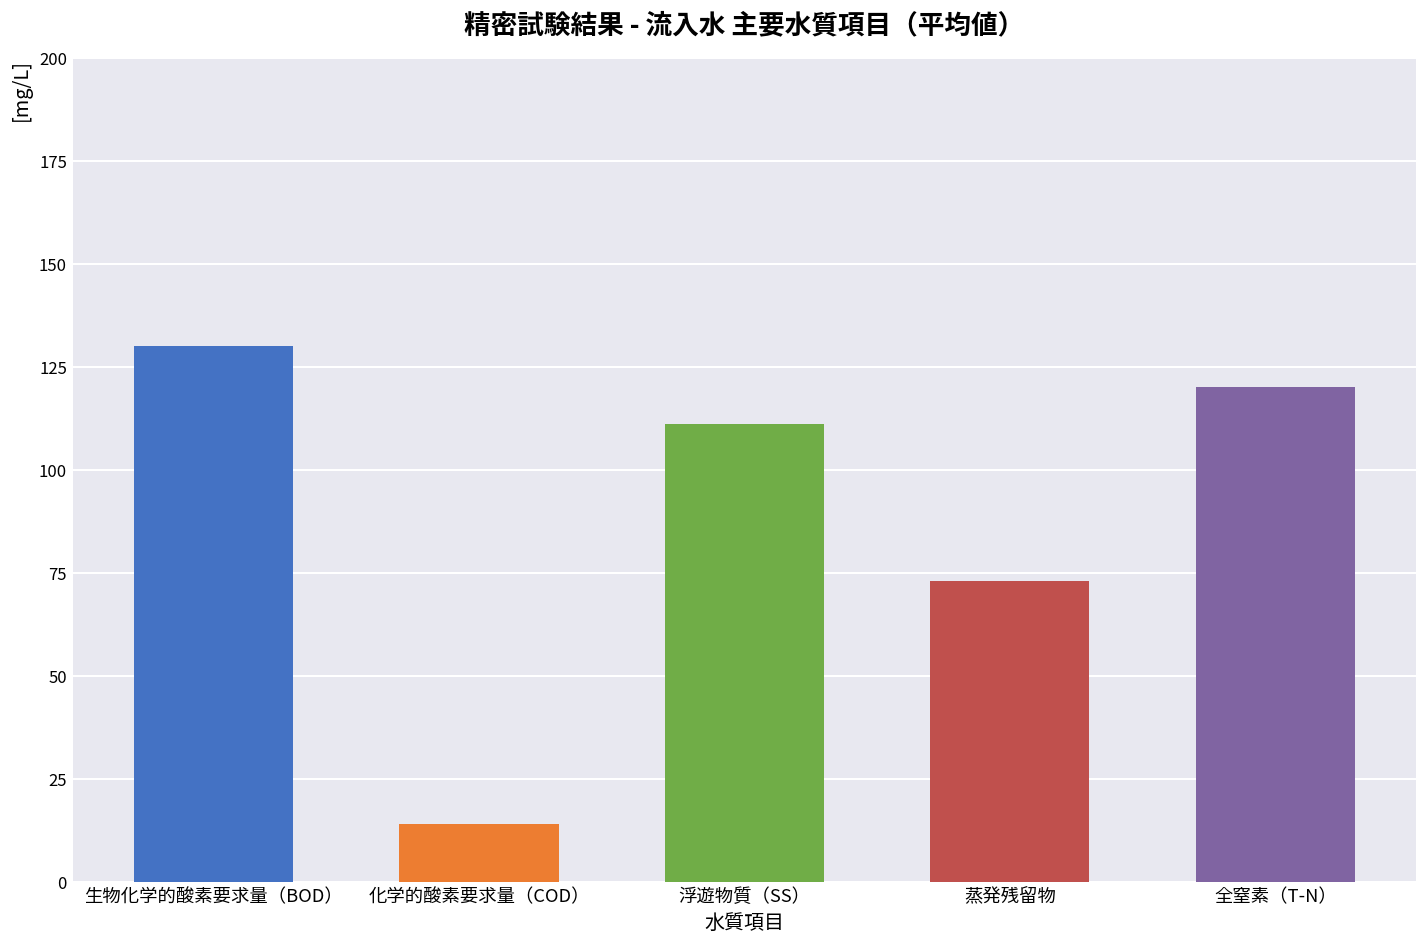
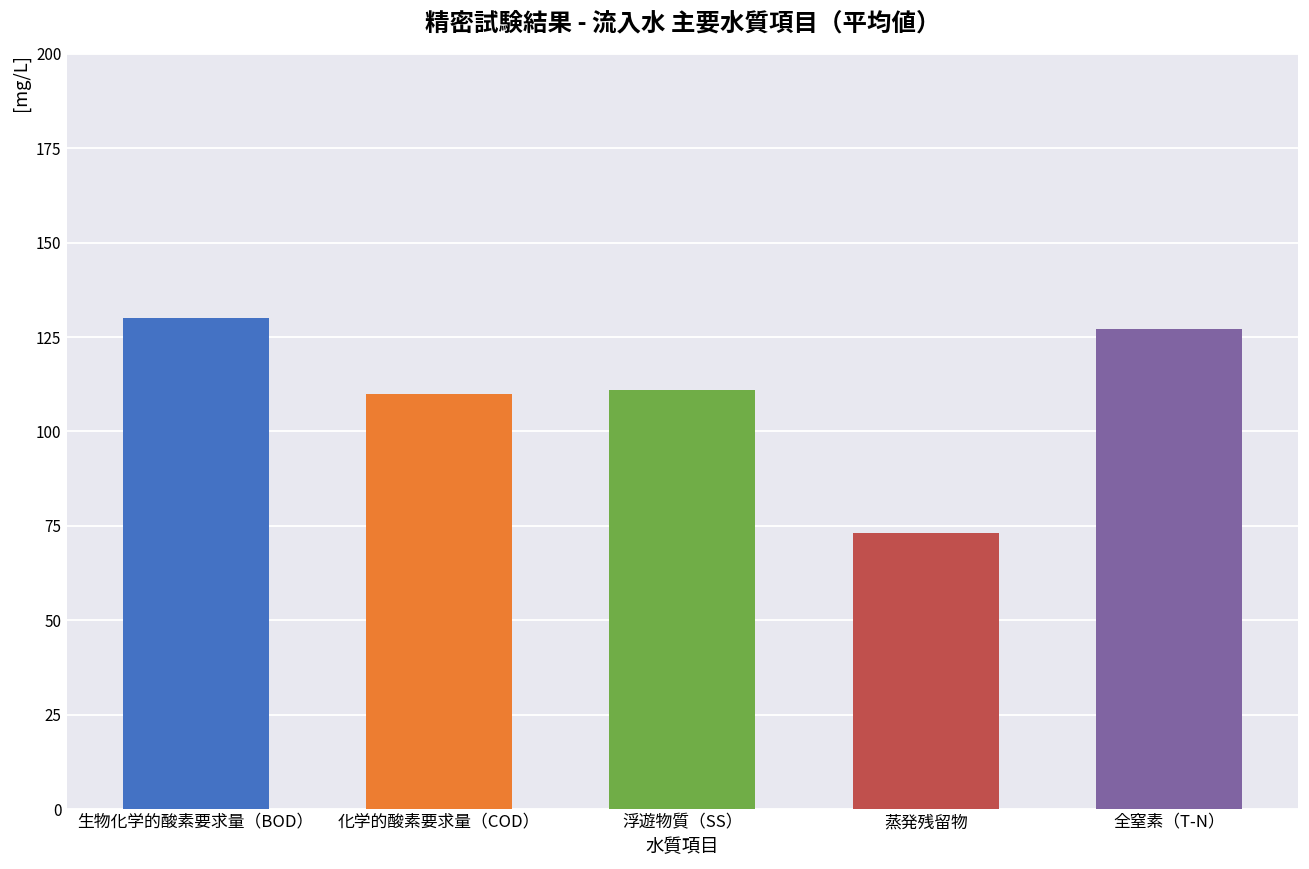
  {
    "生物化学的酸素要求量（BOD）": 130,
-   "化学的酸素要求量（COD）": 14,
+   "化学的酸素要求量（COD）": 110,
    "浮遊物質（SS）": 111,
    "蒸発残留物": 73,
-   "全窒素（T-N）": 120
+   "全窒素（T-N）": 127
  }
